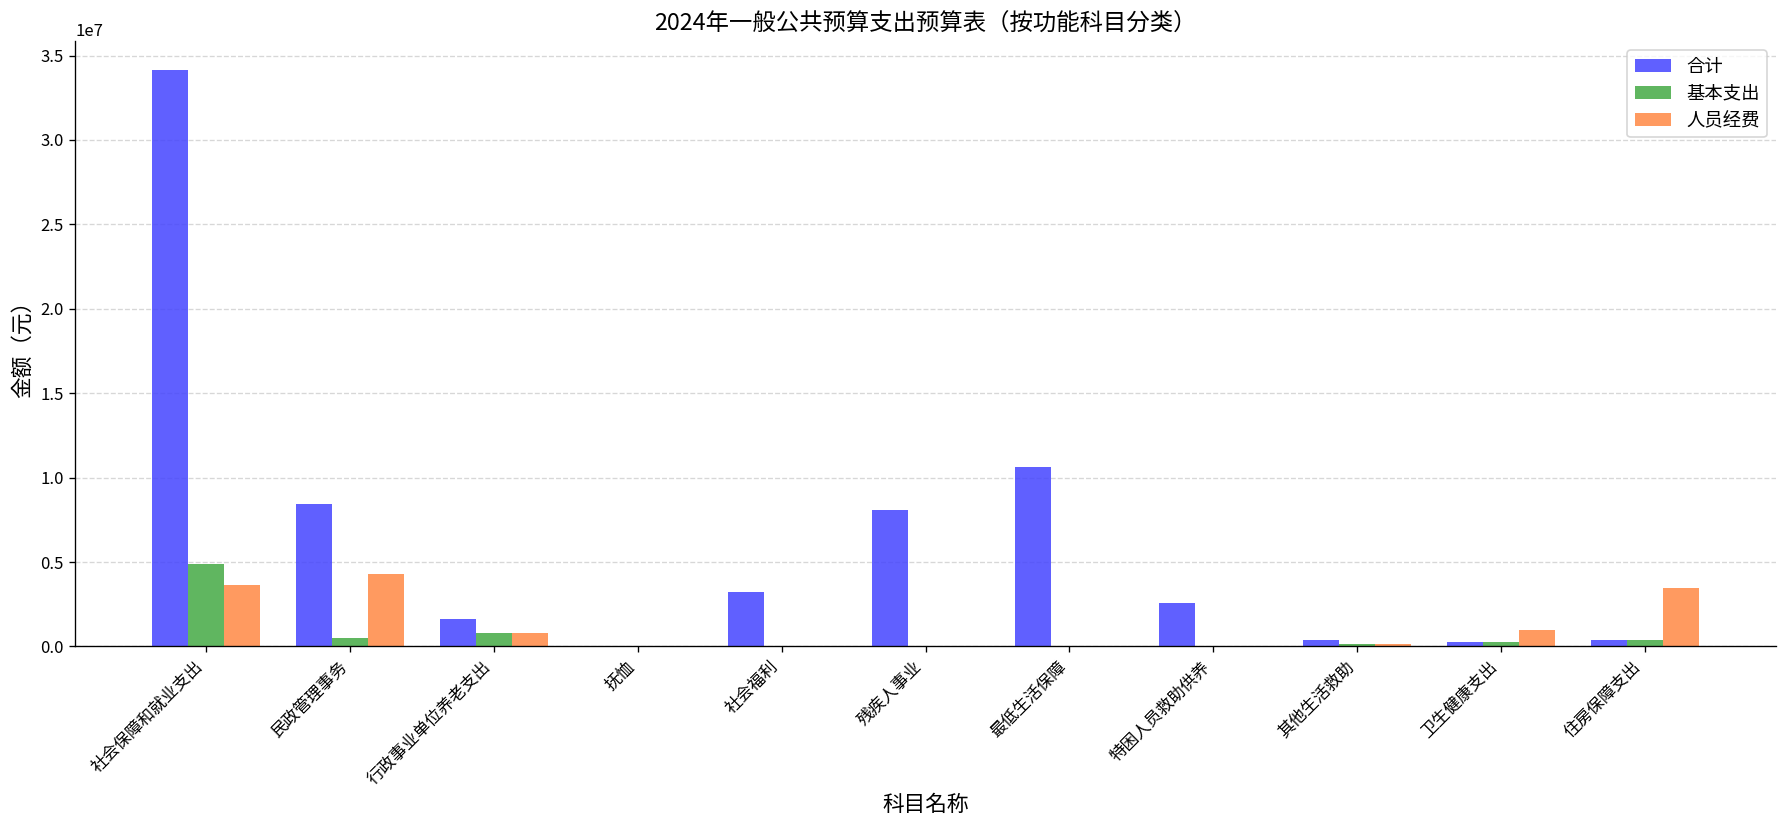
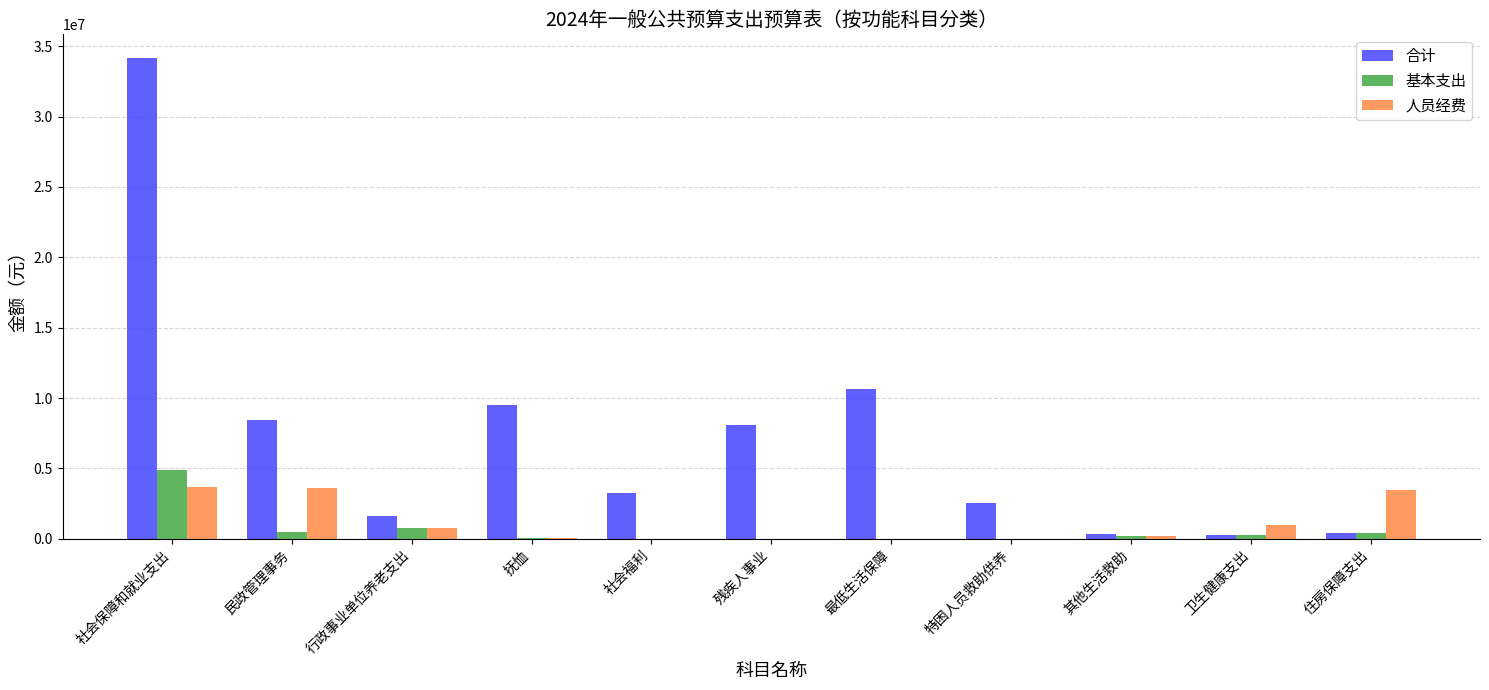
  {
    "合计": {
      "社会保障和就业支出": 34100000,
      "民政管理事务": 8400000,
      "行政事业单位养老支出": 1600000,
-     "抚恤": 100000,
+     "抚恤": 9500000,
      "社会福利": 3200000,
      "残疾人事业": 8100000,
      "最低生活保障": 10600000,
      "特困人员救助供养": 2600000,
      "其他生活救助": 400000,
      "卫生健康支出": 200000,
      "住房保障支出": 400000
    },
    "基本支出": {
      "社会保障和就业支出": 4900000,
      "民政管理事务": 500000,
      "行政事业单位养老支出": 800000,
      "社会福利": 0,
      "残疾人事业": 0,
      "最低生活保障": 0,
      "特困人员救助供养": 0,
      "卫生健康支出": 200000,
      "住房保障支出": 400000
    },
    "人员经费": {
      "社会保障和就业支出": 3700000,
-     "民政管理事务": 4300000,
+     "民政管理事务": 3600000,
      "行政事业单位养老支出": 800000,
      "社会福利": 0,
      "残疾人事业": 0,
      "最低生活保障": 0,
      "特困人员救助供养": 0,
      "卫生健康支出": 1000000,
      "住房保障支出": 3400000
    }
  }
